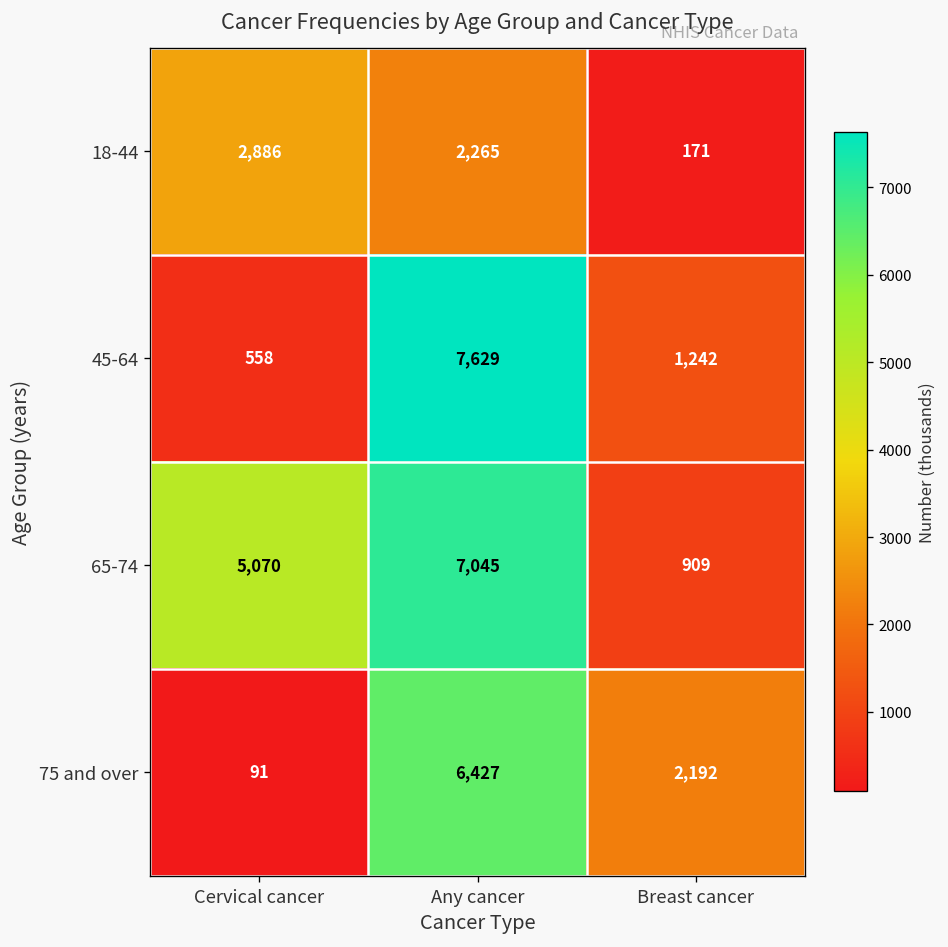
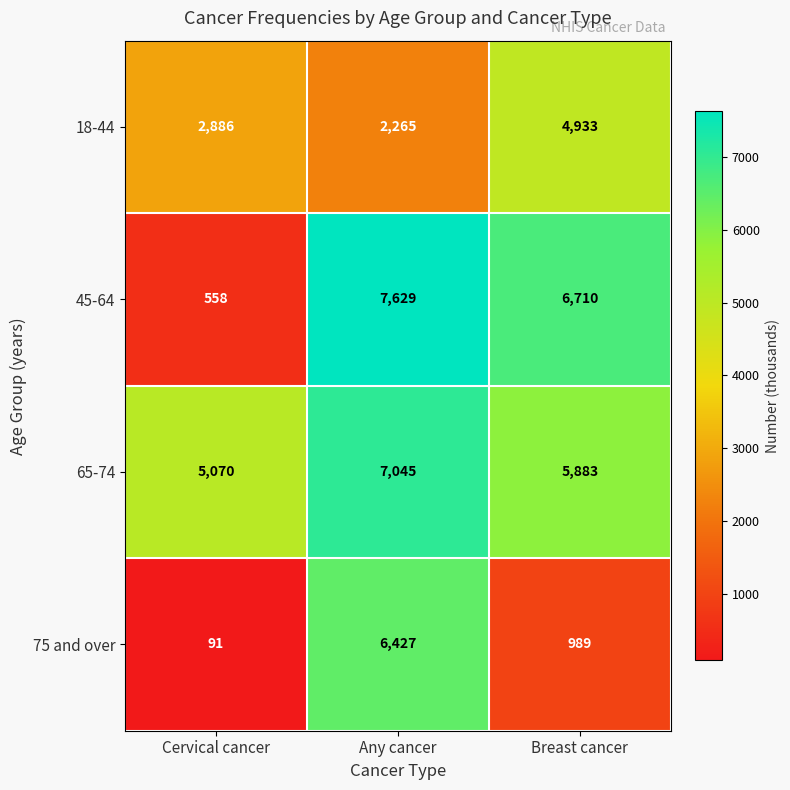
  {
    "18-44": {
      "Cervical cancer": "2,886",
      "Any cancer": "2,265",
-     "Breast cancer": "171"
+     "Breast cancer": "4,933"
    },
    "45-64": {
      "Cervical cancer": "558",
      "Any cancer": "7,629",
-     "Breast cancer": "1,242"
+     "Breast cancer": "6,710"
    },
    "65-74": {
      "Cervical cancer": "5,070",
      "Any cancer": "7,045",
-     "Breast cancer": "909"
+     "Breast cancer": "5,883"
    },
    "75 and over": {
      "Cervical cancer": "91",
      "Any cancer": "6,427",
-     "Breast cancer": "2,192"
+     "Breast cancer": "989"
    }
  }
